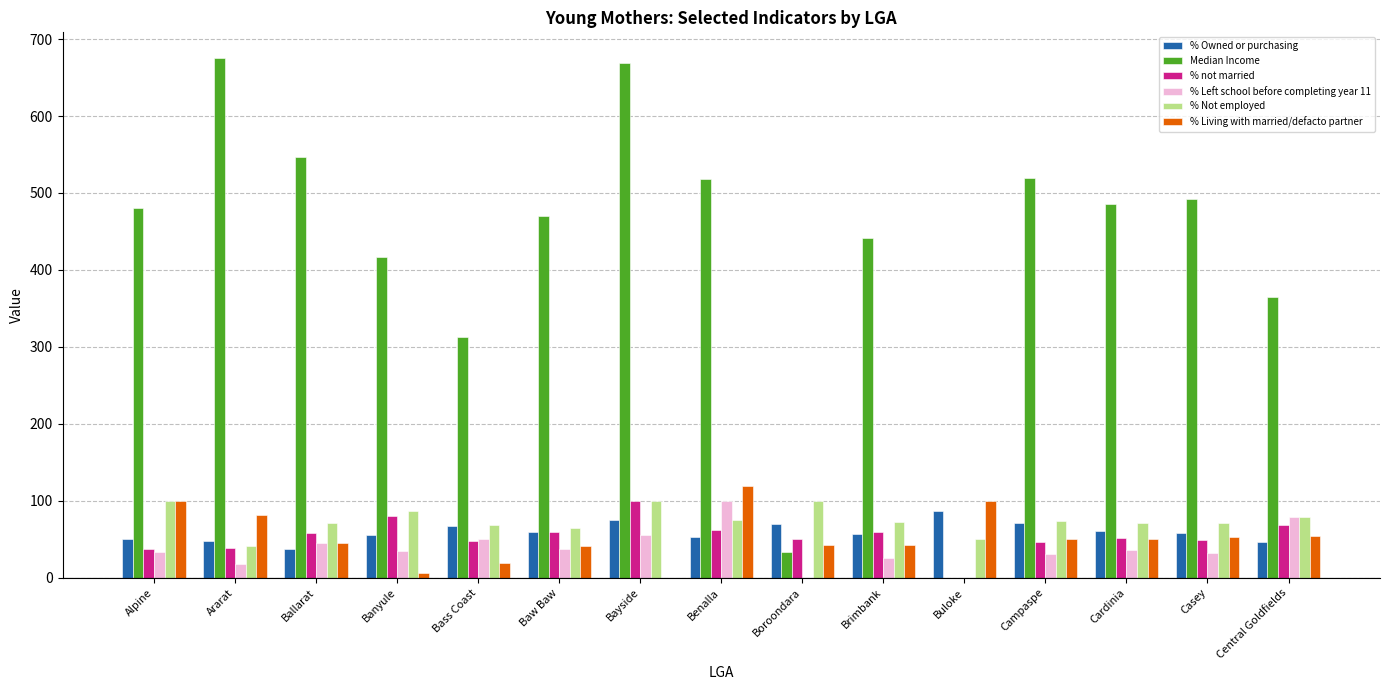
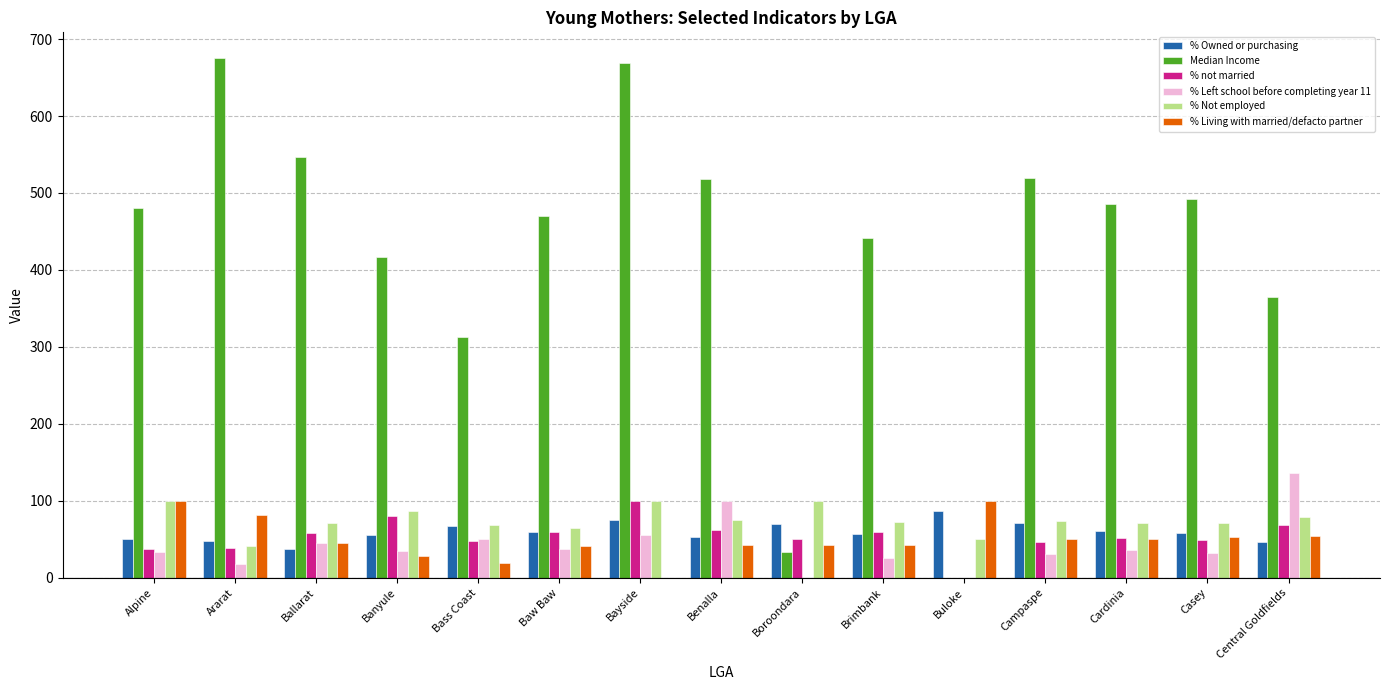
  {
    "% Owned or purchasing": {
      "Alpine": 50,
      "Ararat": 50,
      "Ballarat": 40,
      "Banyule": 60,
      "Bass Coast": 70,
      "Baw Baw": 60,
      "Bayside": 70,
      "Benalla": 50,
      "Boroondara": 70,
      "Brimbank": 60,
      "Buloke": 90,
      "Campaspe": 70,
      "Cardinia": 60,
      "Casey": 60,
      "Central Goldfields": 50
    },
    "Median Income": {
      "Alpine": 480,
      "Ararat": 680,
      "Ballarat": 550,
      "Banyule": 420,
      "Bass Coast": 310,
      "Baw Baw": 470,
      "Bayside": 670,
      "Benalla": 520,
      "Boroondara": 30,
      "Brimbank": 440,
      "Buloke": 0,
      "Campaspe": 520,
      "Cardinia": 490,
      "Casey": 490,
      "Central Goldfields": 360
    },
    "% not married": {
      "Alpine": 40,
      "Ararat": 40,
      "Ballarat": 60,
      "Banyule": 80,
      "Bass Coast": 50,
      "Baw Baw": 60,
      "Bayside": 100,
      "Benalla": 60,
      "Boroondara": 50,
      "Brimbank": 60,
      "Buloke": 0,
      "Campaspe": 50,
      "Cardinia": 50,
      "Casey": 50,
      "Central Goldfields": 70
    },
    "% Left school before completing year 11": {
      "Alpine": 30,
      "Ararat": 20,
      "Ballarat": 50,
      "Banyule": 40,
      "Bass Coast": 50,
      "Baw Baw": 40,
      "Bayside": 60,
      "Benalla": 100,
      "Boroondara": 0,
      "Brimbank": 30,
      "Buloke": 0,
      "Campaspe": 30,
      "Cardinia": 40,
      "Casey": 30,
-     "Central Goldfields": 80
+     "Central Goldfields": 140
    },
    "% Not employed": {
      "Alpine": 100,
      "Ararat": 40,
      "Ballarat": 70,
      "Banyule": 90,
      "Bass Coast": 70,
      "Baw Baw": 70,
      "Bayside": 100,
      "Benalla": 80,
      "Boroondara": 100,
      "Brimbank": 70,
      "Buloke": 50,
      "Campaspe": 70,
      "Cardinia": 70,
      "Casey": 70,
      "Central Goldfields": 80
    },
    "% Living with married/defacto partner": {
      "Alpine": 100,
      "Ararat": 80,
      "Ballarat": 40,
-     "Banyule": 10,
+     "Banyule": 30,
      "Bass Coast": 20,
      "Baw Baw": 40,
      "Bayside": 0,
-     "Benalla": 120,
+     "Benalla": 40,
      "Boroondara": 40,
      "Brimbank": 40,
      "Buloke": 100,
      "Campaspe": 50,
      "Cardinia": 50,
      "Casey": 50,
      "Central Goldfields": 50
    }
  }
